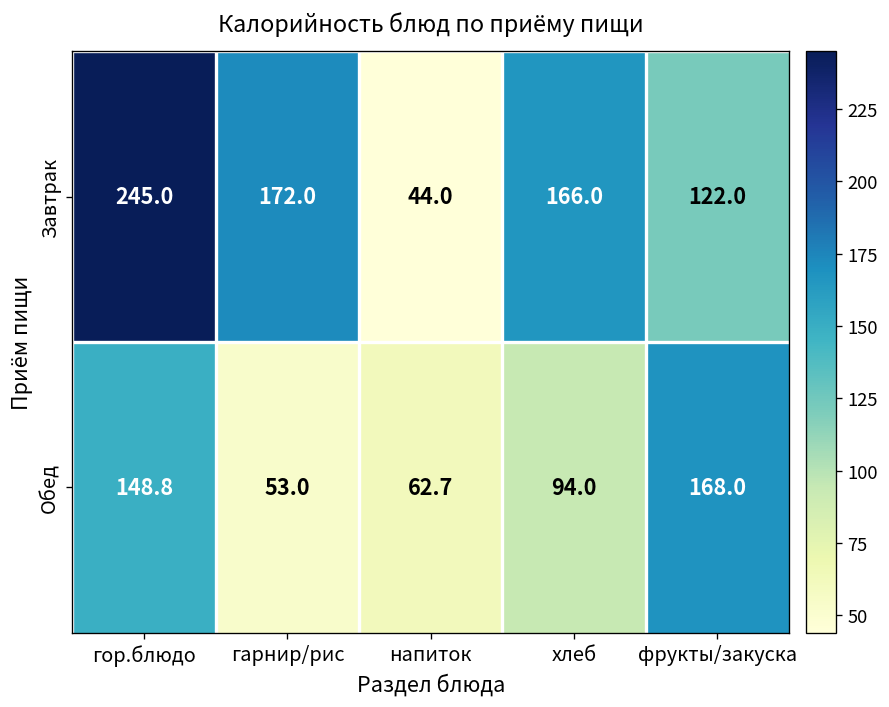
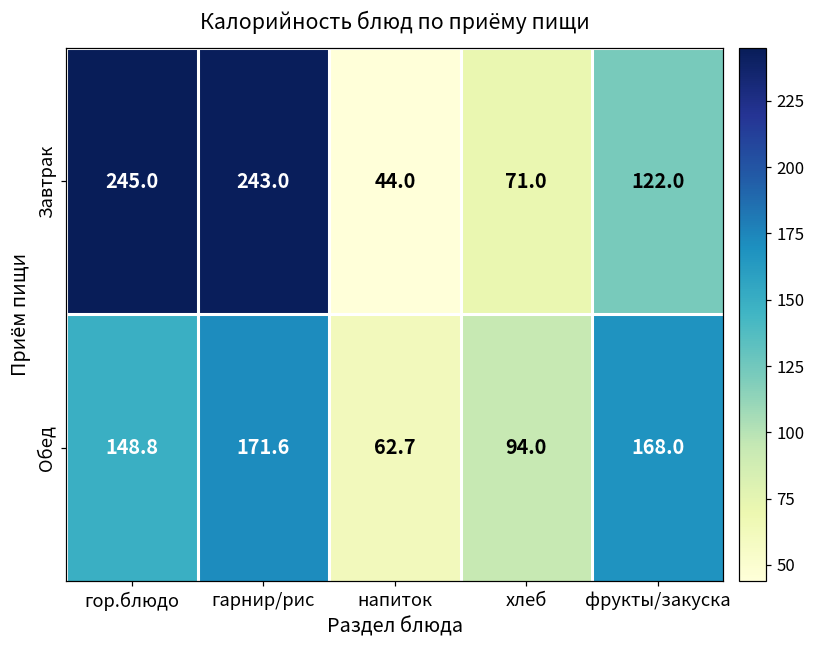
  {
    "Завтрак": {
      "гор.блюдо": 245.0,
-     "гарнир/рис": 172.0,
+     "гарнир/рис": 243.0,
      "напиток": 44.0,
-     "хлеб": 166.0,
+     "хлеб": 71.0,
      "фрукты/закуска": 122.0
    },
    "Обед": {
      "гор.блюдо": 148.8,
-     "гарнир/рис": 53.0,
+     "гарнир/рис": 171.6,
      "напиток": 62.7,
      "хлеб": 94.0,
      "фрукты/закуска": 168.0
    }
  }
